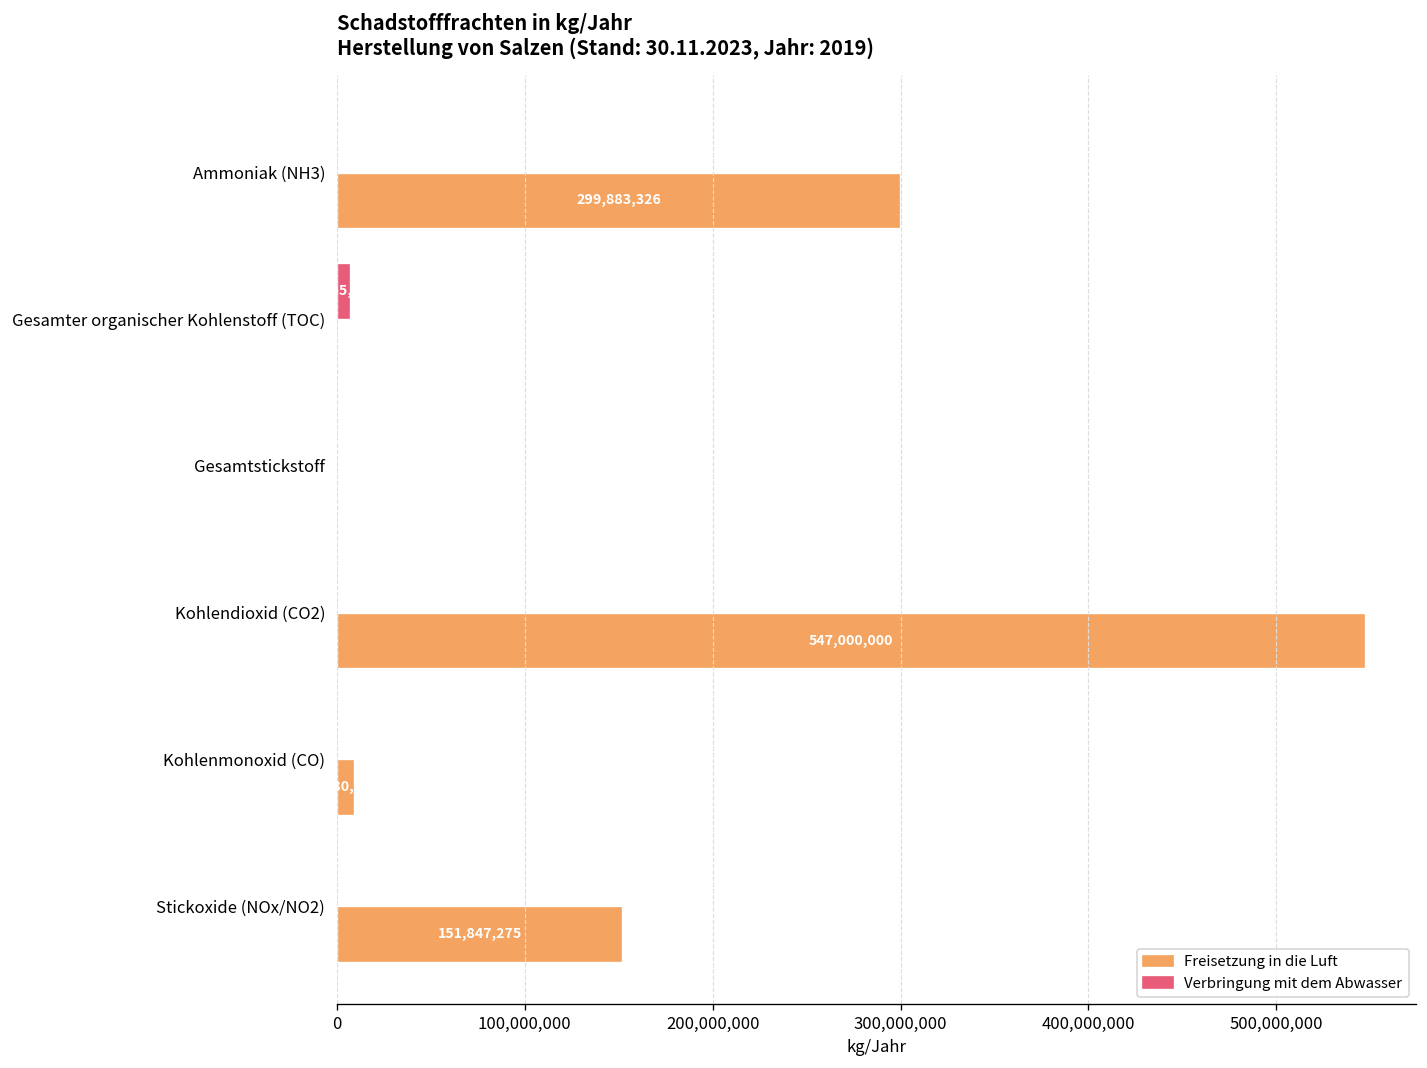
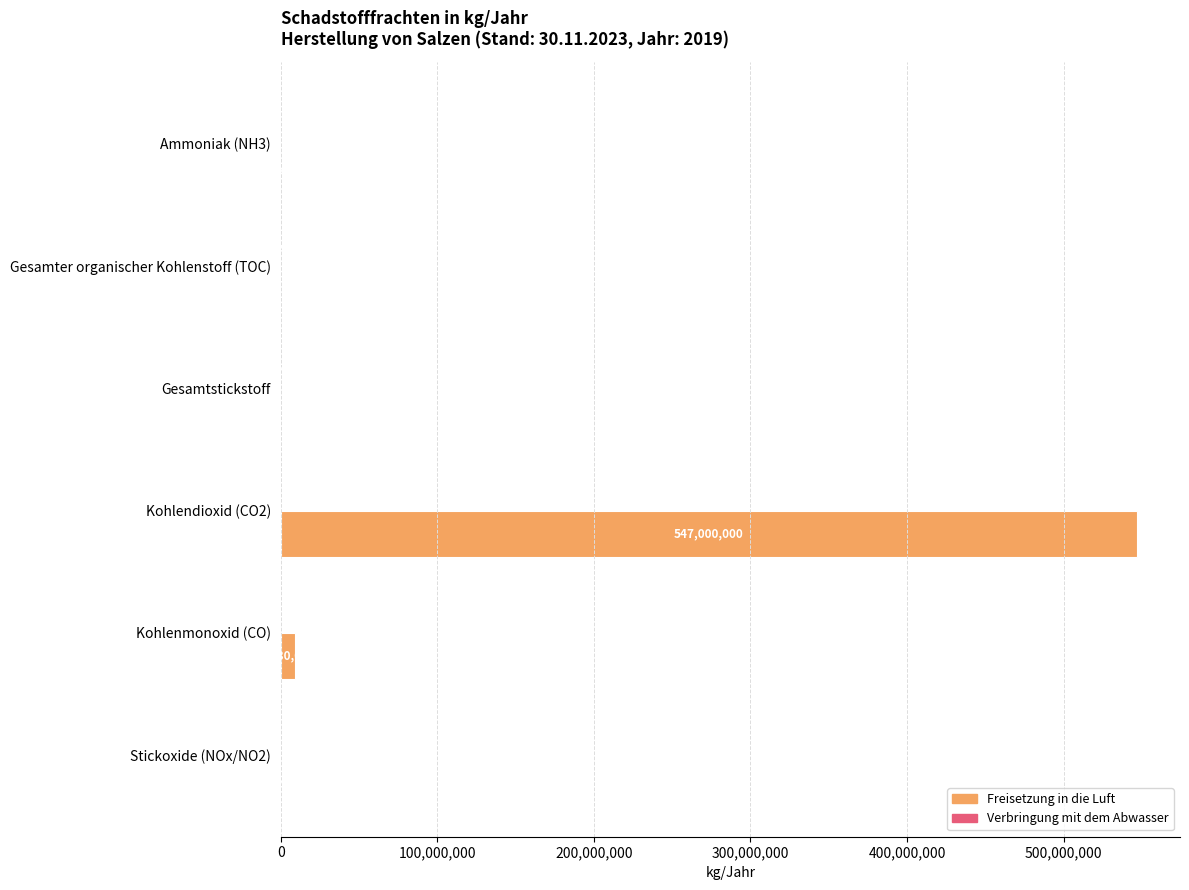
  {
    "Freisetzung in die Luft": {
-     "Ammoniak (NH3)": "300,000,000",
+     "Ammoniak (NH3)": "0",
      "Gesamter organischer Kohlenstoff (TOC)": "0",
      "Gesamtstickstoff": "0",
      "Kohlenmonoxid (CO)": "9,000,000",
-     "Stickoxide (NOx/NO2)": "152,000,000"
+     "Stickoxide (NOx/NO2)": "0"
    },
    "Verbringung mit dem Abwasser": {
      "Ammoniak (NH3)": "0",
-     "Gesamter organischer Kohlenstoff (TOC)": "7,000,000",
+     "Gesamter organischer Kohlenstoff (TOC)": "0",
      "Kohlendioxid (CO2)": "0",
      "Kohlenmonoxid (CO)": "0",
      "Stickoxide (NOx/NO2)": "0"
    }
  }
